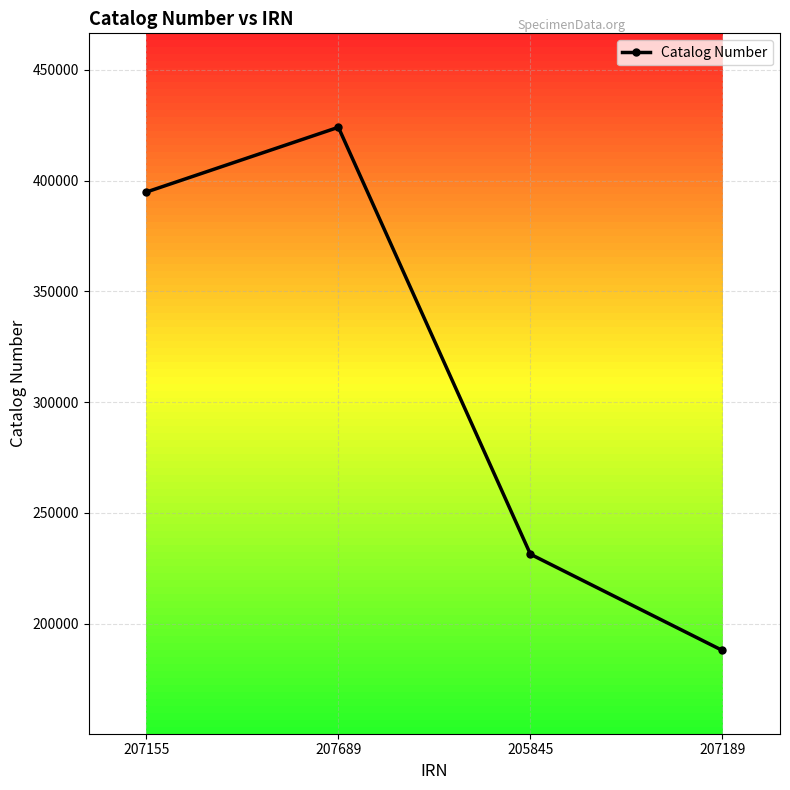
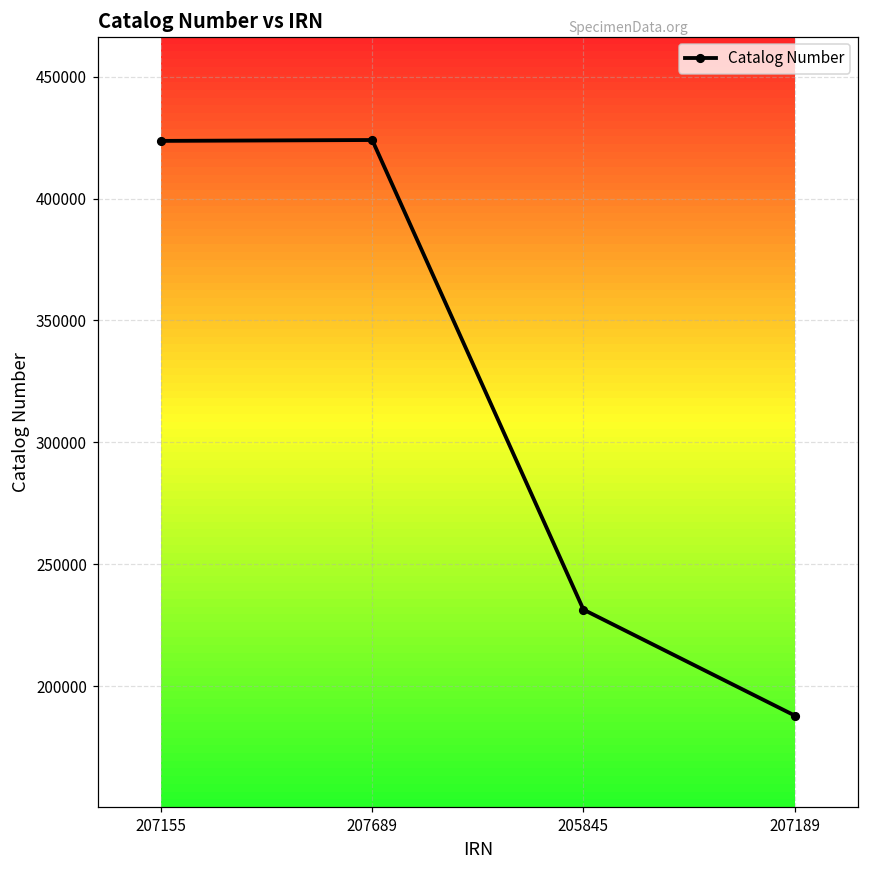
  {
-   "207155": 395000,
+   "207155": 424000,
    "207689": 424000,
    "205845": 231000,
    "207189": 188000
  }
